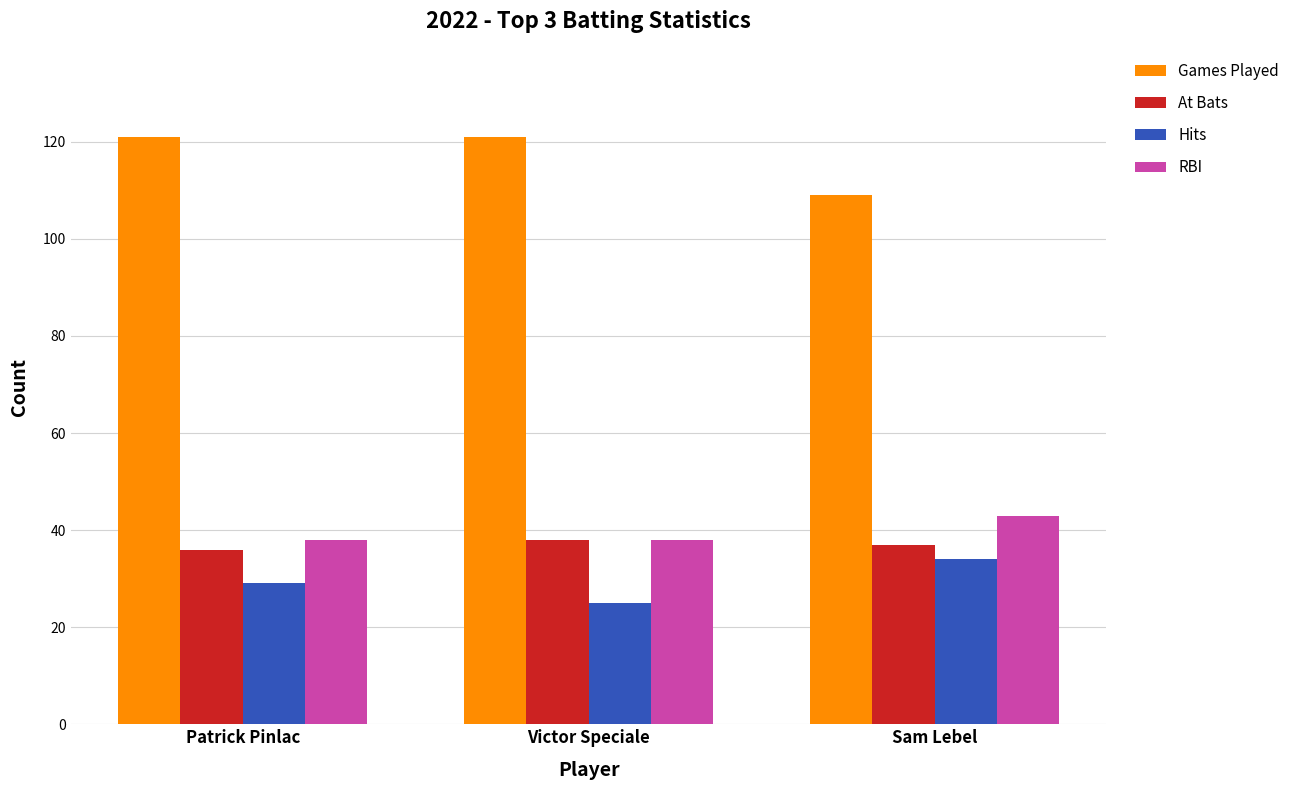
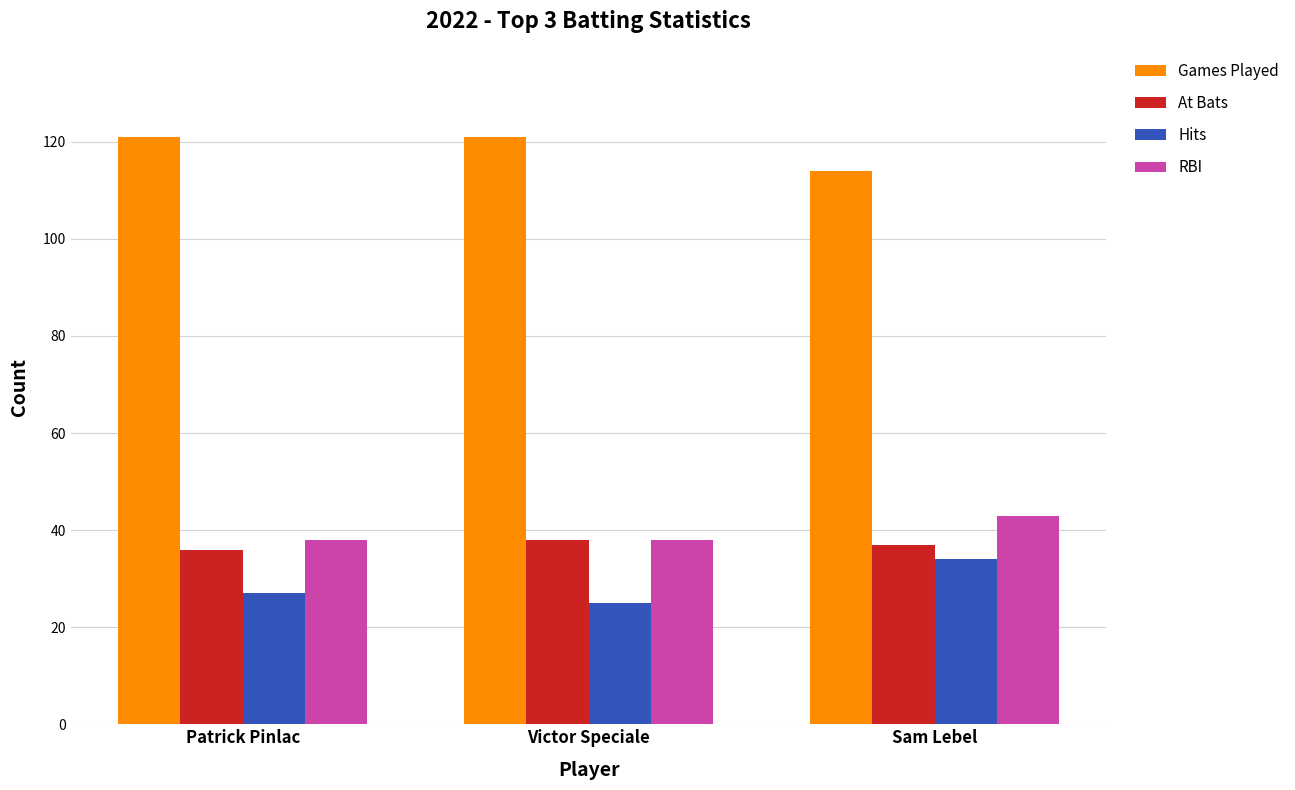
  {
    "Games Played": {
      "Patrick Pinlac": 121,
      "Victor Speciale": 121,
-     "Sam Lebel": 109
+     "Sam Lebel": 114
    },
    "At Bats": {
      "Patrick Pinlac": 36,
      "Victor Speciale": 38,
      "Sam Lebel": 37
    },
    "Hits": {
-     "Patrick Pinlac": 29,
+     "Patrick Pinlac": 27,
      "Victor Speciale": 25,
      "Sam Lebel": 34
    },
    "RBI": {
      "Patrick Pinlac": 38,
      "Victor Speciale": 38,
      "Sam Lebel": 43
    }
  }
